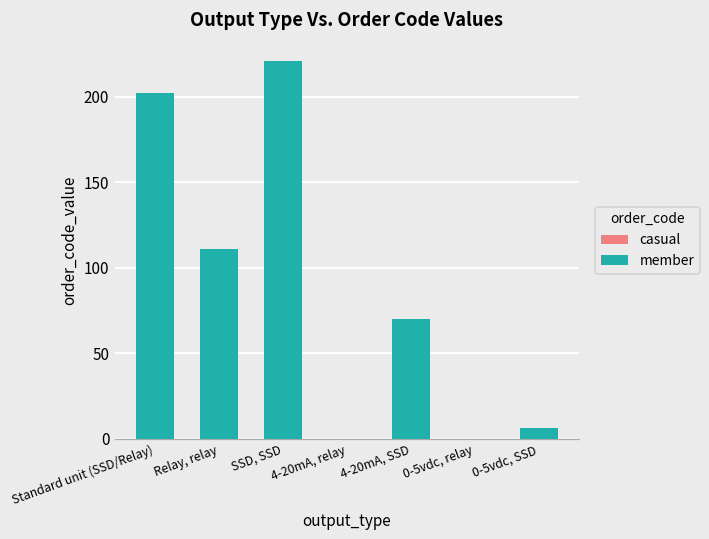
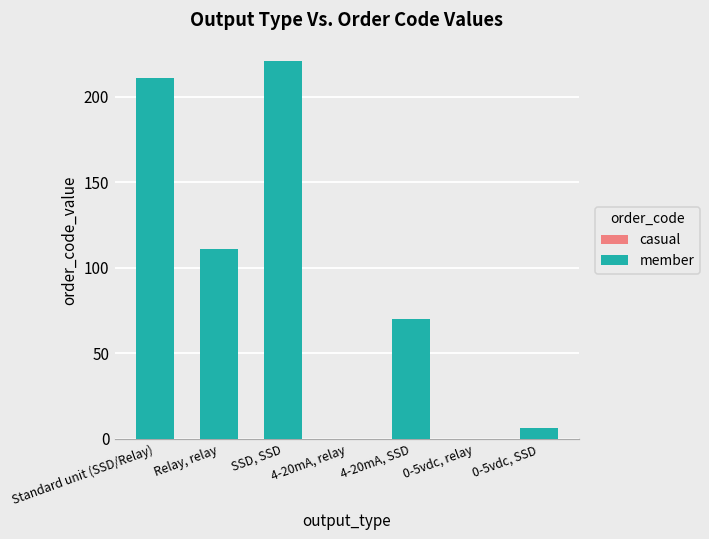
  {
    "casual": {
      "Standard unit (SSD/Relay)": 0,
      "Relay, relay": 0,
      "SSD, SSD": 0,
      "4-20mA, relay": 0,
      "4-20mA, SSD": 0,
      "0-5vdc, relay": 0,
      "0-5vdc, SSD": 0
    },
    "member": {
-     "Standard unit (SSD/Relay)": 202,
+     "Standard unit (SSD/Relay)": 211,
      "Relay, relay": 111,
      "SSD, SSD": 221,
      "4-20mA, relay": 0,
      "4-20mA, SSD": 70,
      "0-5vdc, relay": 0,
      "0-5vdc, SSD": 6
    }
  }
